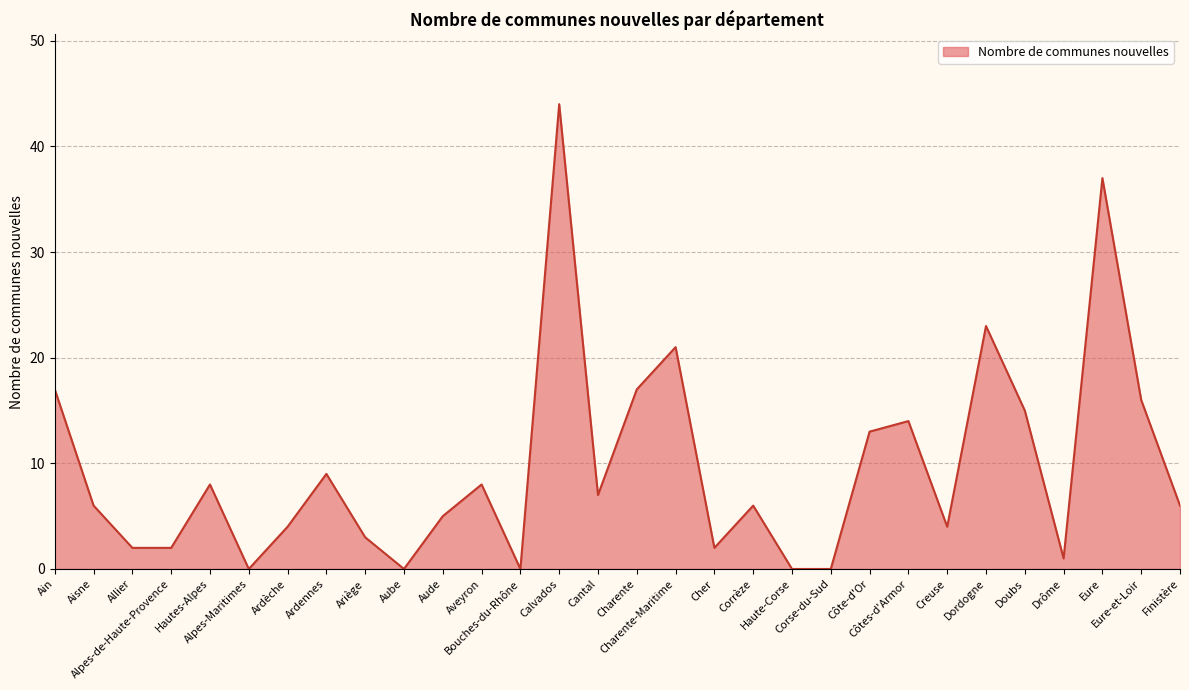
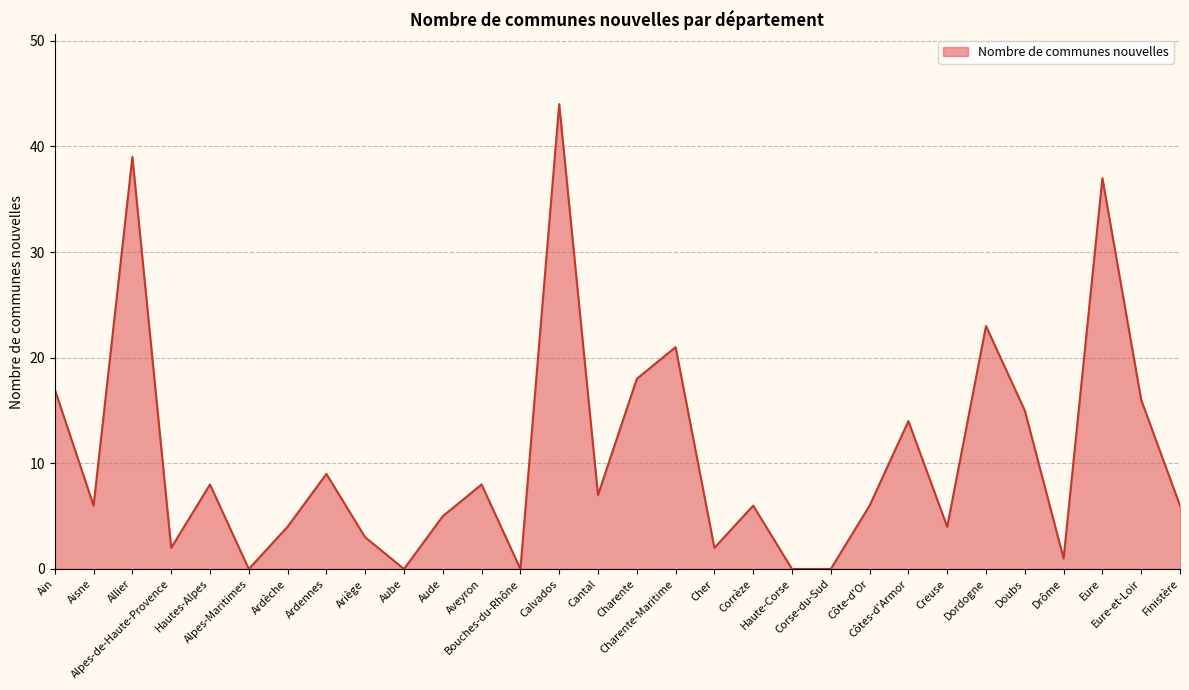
  {
    "Ain": 17,
    "Aisne": 6,
-   "Allier": 2,
+   "Allier": 39,
    "Alpes-de-Haute-Provence": 2,
    "Hautes-Alpes": 8,
    "Alpes-Maritimes": 0,
    "Ardèche": 4,
    "Ardennes": 9,
    "Ariège": 3,
    "Aube": 0,
    "Aude": 5,
    "Aveyron": 8,
    "Bouches-du-Rhône": 0,
    "Calvados": 44,
    "Cantal": 7,
-   "Charente": 17,
+   "Charente": 18,
    "Charente-Maritime": 21,
    "Cher": 2,
    "Corrèze": 6,
    "Haute-Corse": 0,
    "Corse-du-Sud": 0,
-   "Côte-d'Or": 13,
+   "Côte-d'Or": 6,
    "Côtes-d'Armor": 14,
    "Creuse": 4,
    "Dordogne": 23,
    "Doubs": 15,
    "Drôme": 1,
    "Eure": 37,
    "Eure-et-Loir": 16,
    "Finistère": 6
  }
